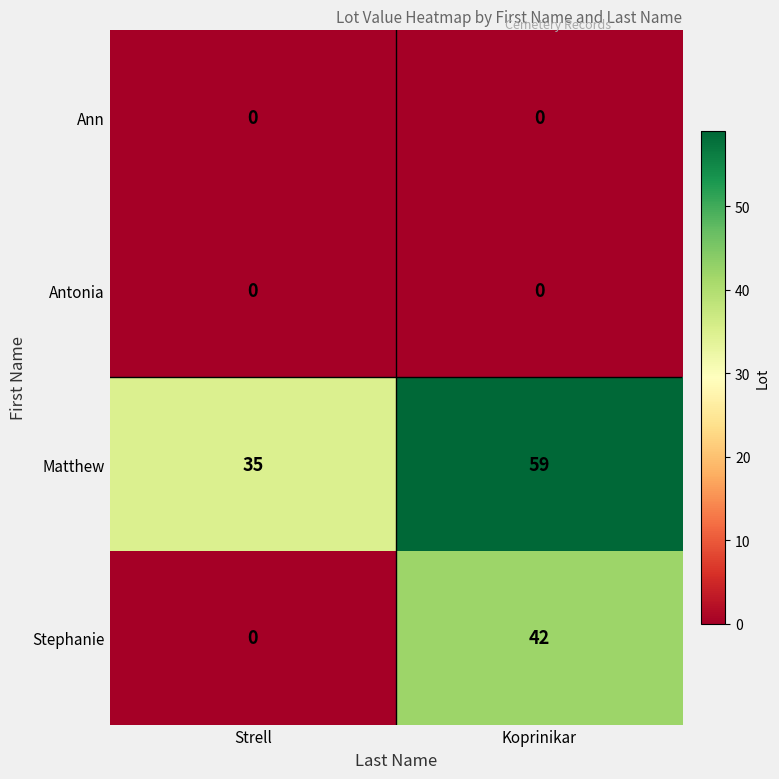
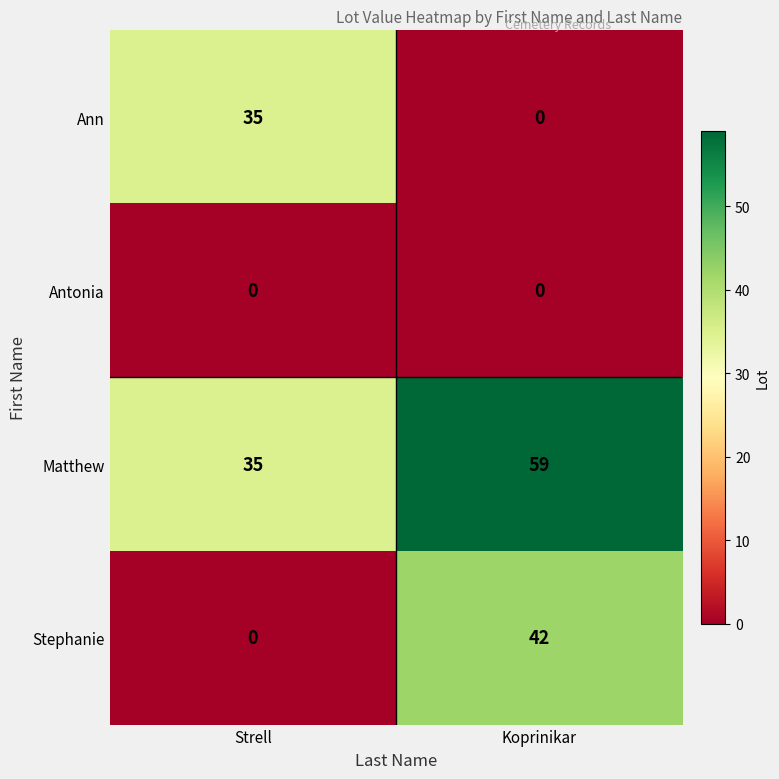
  {
    "Ann": {
-     "Strell": 0,
+     "Strell": 35,
      "Koprinikar": 0
    },
    "Antonia": {
      "Strell": 0,
      "Koprinikar": 0
    },
    "Matthew": {
      "Strell": 35,
      "Koprinikar": 59
    },
    "Stephanie": {
      "Strell": 0,
      "Koprinikar": 42
    }
  }
